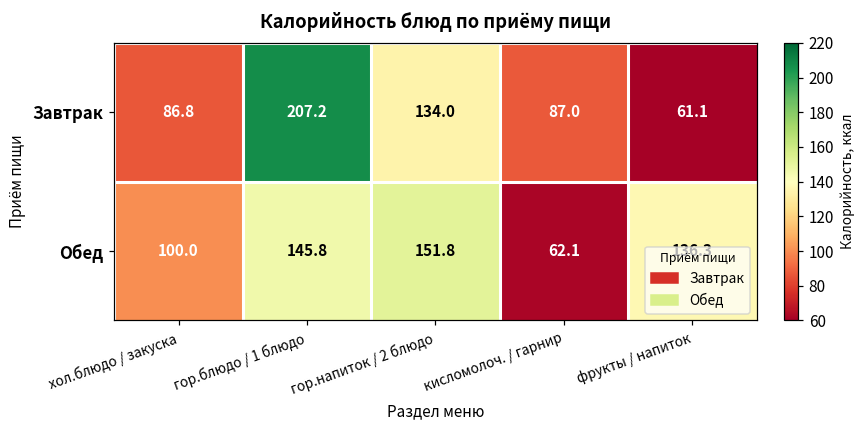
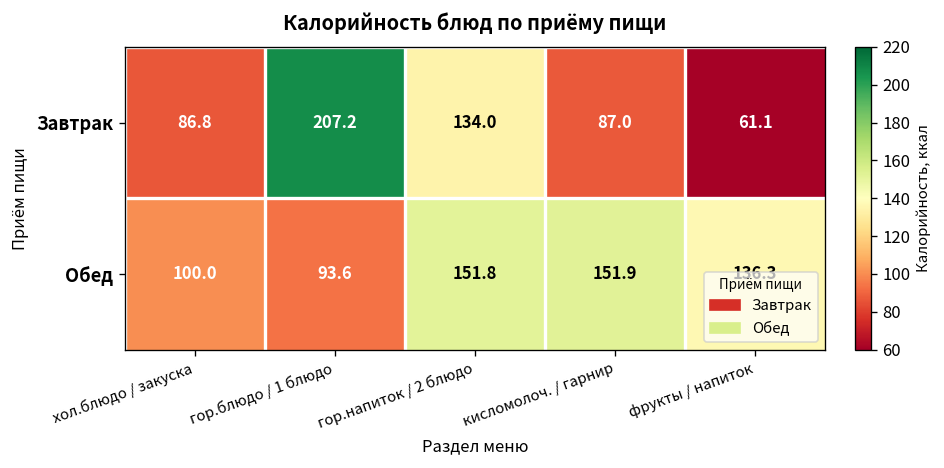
  {
    "Завтрак": {
      "хол.блюдо / закуска": 86.8,
      "гор.блюдо / 1 блюдо": 207.2,
      "гор.напиток / 2 блюдо": 134.0,
      "кисломолоч. / гарнир": 87.0,
      "фрукты / напиток": 61.1
    },
    "Обед": {
      "хол.блюдо / закуска": 100.0,
-     "гор.блюдо / 1 блюдо": 145.8,
+     "гор.блюдо / 1 блюдо": 93.6,
      "гор.напиток / 2 блюдо": 151.8,
-     "кисломолоч. / гарнир": 62.1
+     "кисломолоч. / гарнир": 151.9
    }
  }
